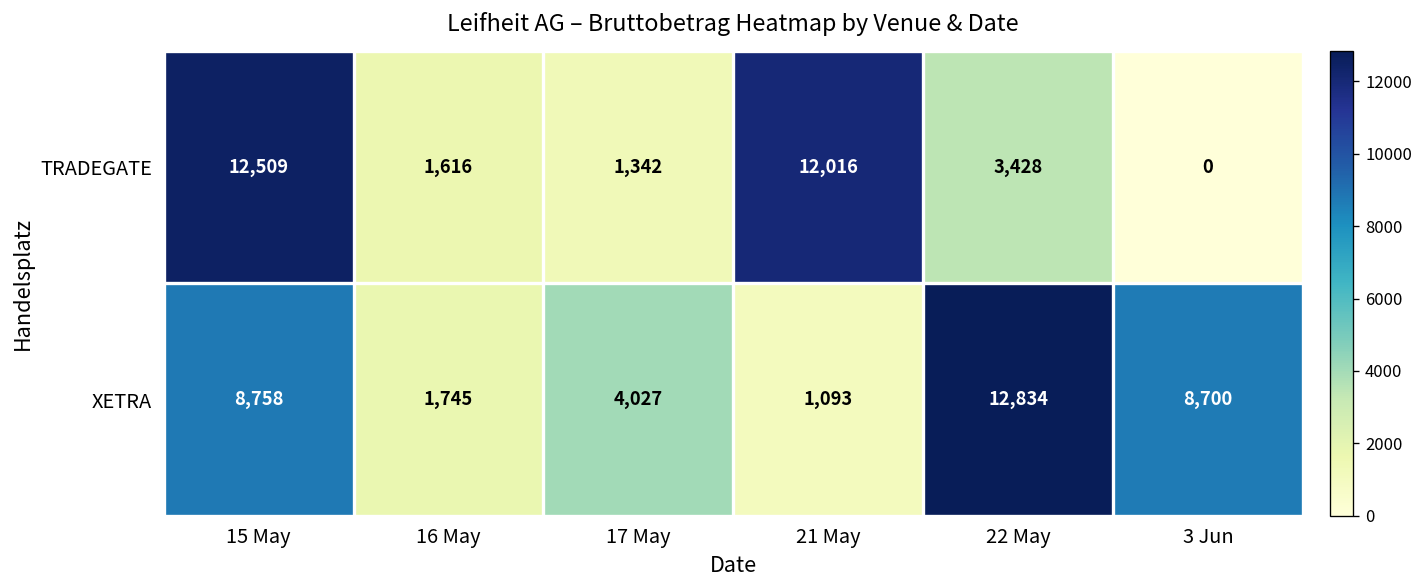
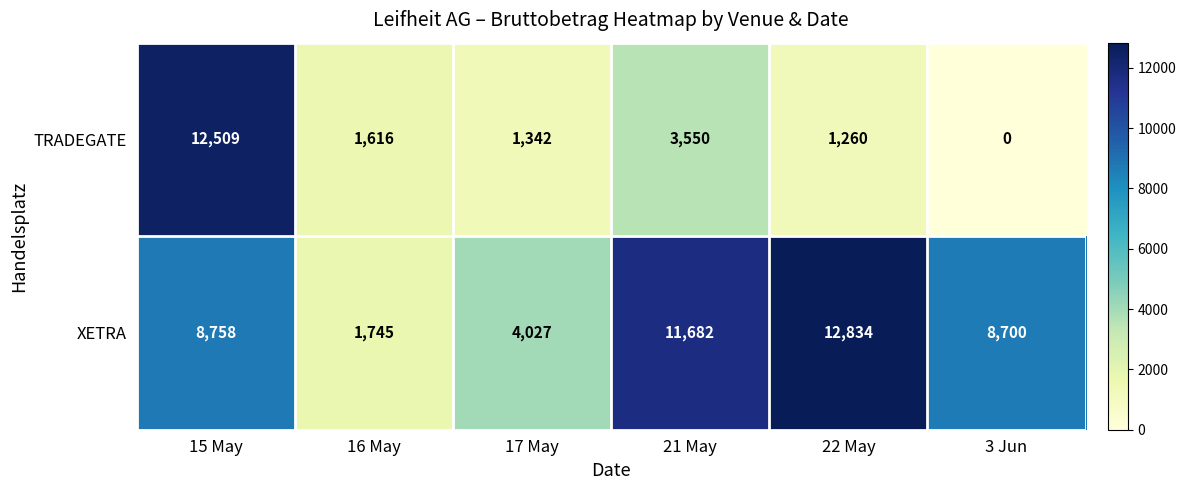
  {
    "TRADEGATE": {
      "15 May": "12,509",
      "16 May": "1,616",
      "17 May": "1,342",
-     "21 May": "12,016",
-     "22 May": "3,428",
+     "21 May": "3,550",
+     "22 May": "1,260",
      "3 Jun": "0"
    },
    "XETRA": {
      "15 May": "8,758",
      "16 May": "1,745",
      "17 May": "4,027",
-     "21 May": "1,093",
+     "21 May": "11,682",
      "22 May": "12,834",
      "3 Jun": "8,700"
    }
  }
